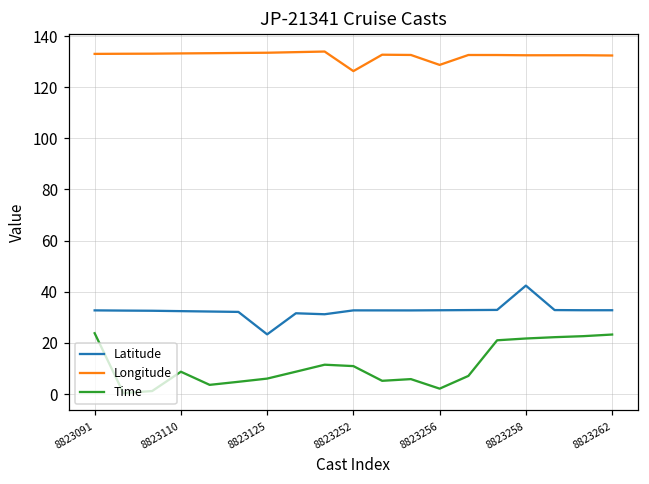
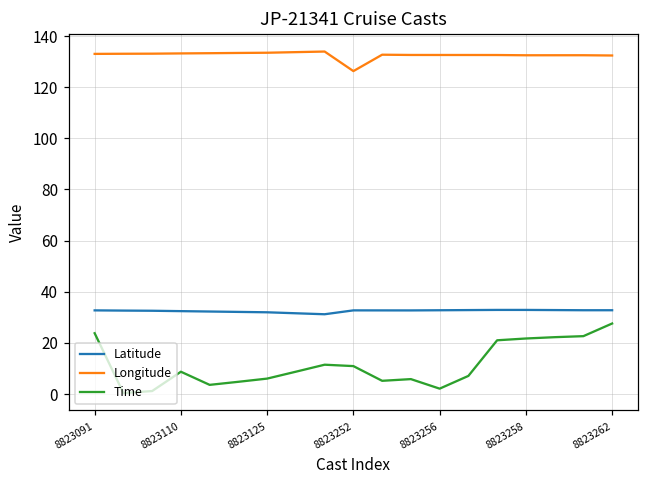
  {
    "Latitude": {
      "8823091": 33,
      "8823110": 32,
-     "8823125": 23,
+     "8823125": 32,
      "8823252": 33,
      "8823256": 33,
-     "8823258": 42,
+     "8823258": 33,
      "8823262": 33
    },
    "Longitude": {
      "8823091": 133,
      "8823110": 133,
      "8823125": 133,
      "8823252": 126,
-     "8823256": 129,
+     "8823256": 133,
      "8823258": 132,
      "8823262": 132
    },
    "Time": {
      "8823091": 24,
      "8823110": 9,
      "8823125": 6,
      "8823252": 11,
      "8823256": 2,
      "8823258": 22,
-     "8823262": 23
+     "8823262": 28
    }
  }
